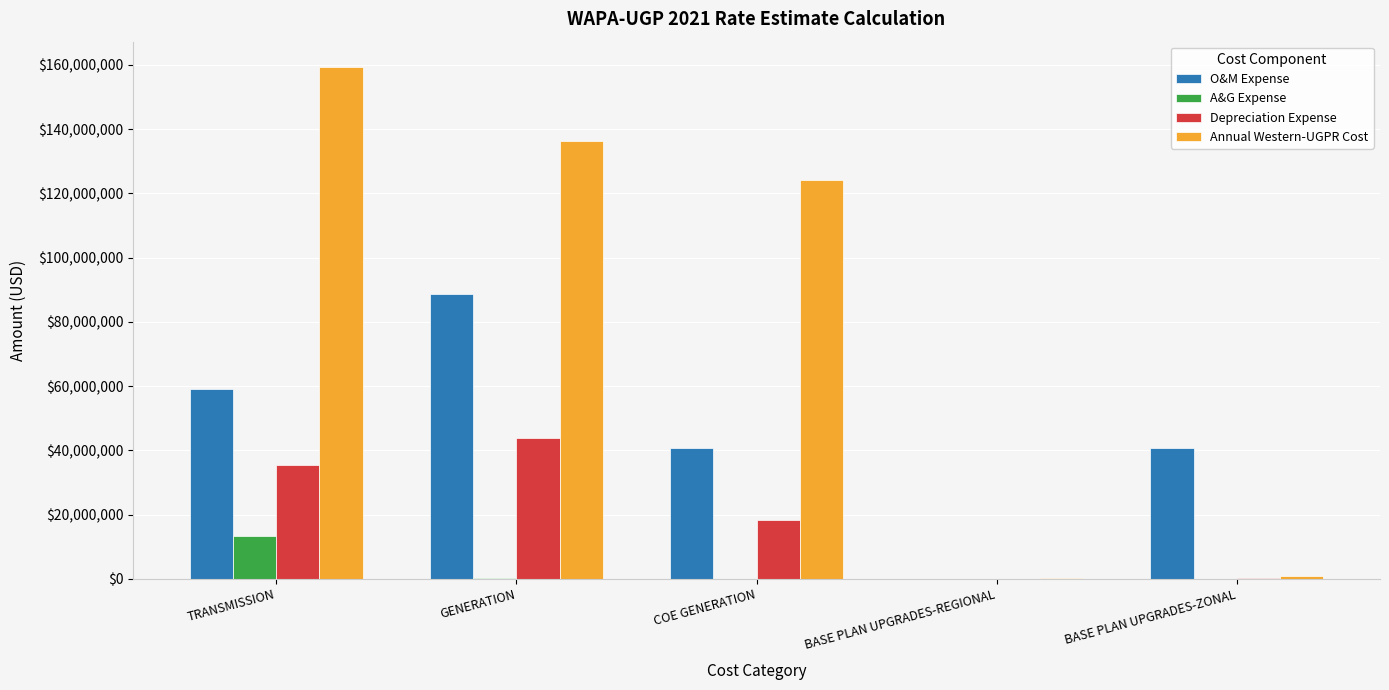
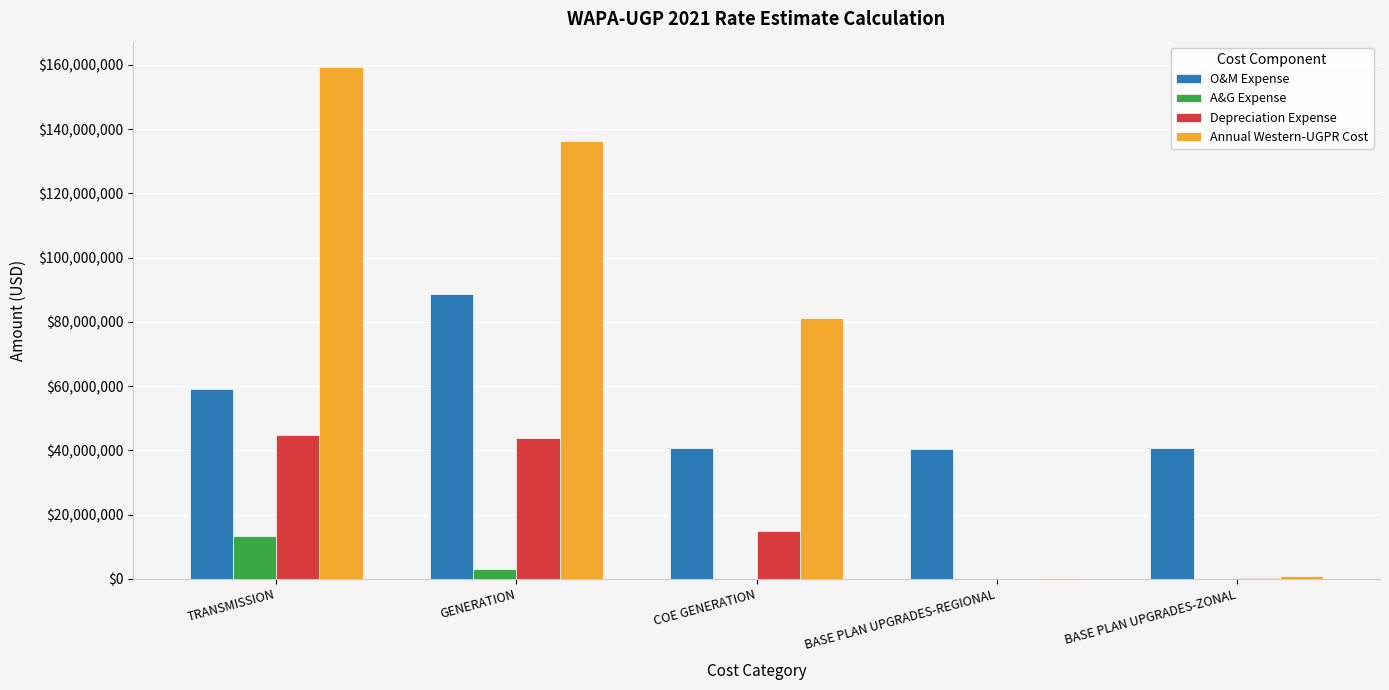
  {
    "O&M Expense": {
      "TRANSMISSION": "$59,000,000",
      "GENERATION": "$89,000,000",
      "COE GENERATION": "$41,000,000",
-     "BASE PLAN UPGRADES-REGIONAL": "$0",
+     "BASE PLAN UPGRADES-REGIONAL": "$41,000,000",
      "BASE PLAN UPGRADES-ZONAL": "$41,000,000"
    },
    "A&G Expense": {
      "TRANSMISSION": "$13,000,000",
-     "GENERATION": "$0",
+     "GENERATION": "$3,000,000",
      "COE GENERATION": "$0"
    },
    "Depreciation Expense": {
-     "TRANSMISSION": "$35,000,000",
+     "TRANSMISSION": "$45,000,000",
      "GENERATION": "$44,000,000",
-     "COE GENERATION": "$18,000,000"
+     "COE GENERATION": "$15,000,000"
    },
    "Annual Western-UGPR Cost": {
      "TRANSMISSION": "$159,000,000",
      "GENERATION": "$136,000,000",
-     "COE GENERATION": "$124,000,000",
+     "COE GENERATION": "$81,000,000",
      "BASE PLAN UPGRADES-ZONAL": "$1,000,000"
    }
  }
